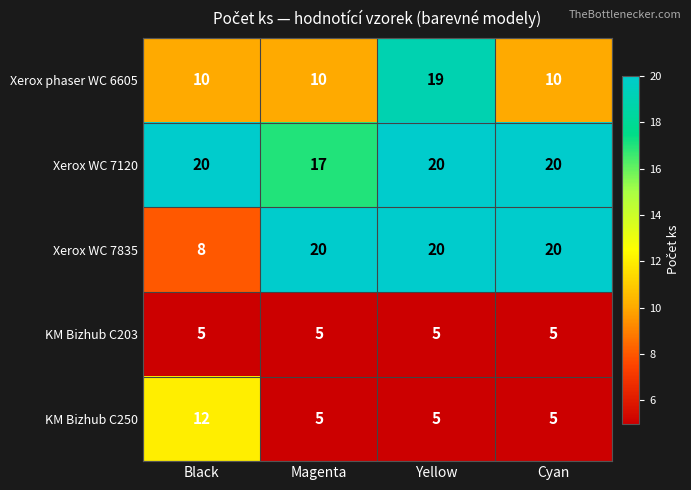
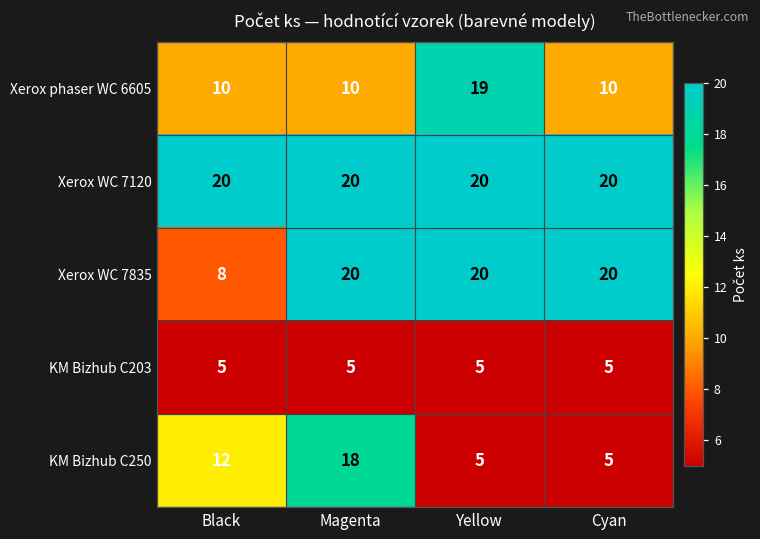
  {
    "Xerox phaser WC 6605": {
      "Black": 10,
      "Magenta": 10,
      "Yellow": 19,
      "Cyan": 10
    },
    "Xerox WC 7120": {
      "Black": 20,
-     "Magenta": 17,
+     "Magenta": 20,
      "Yellow": 20,
      "Cyan": 20
    },
    "Xerox WC 7835": {
      "Black": 8,
      "Magenta": 20,
      "Yellow": 20,
      "Cyan": 20
    },
    "KM Bizhub C203": {
      "Black": 5,
      "Magenta": 5,
      "Yellow": 5,
      "Cyan": 5
    },
    "KM Bizhub C250": {
      "Black": 12,
-     "Magenta": 5,
+     "Magenta": 18,
      "Yellow": 5,
      "Cyan": 5
    }
  }
